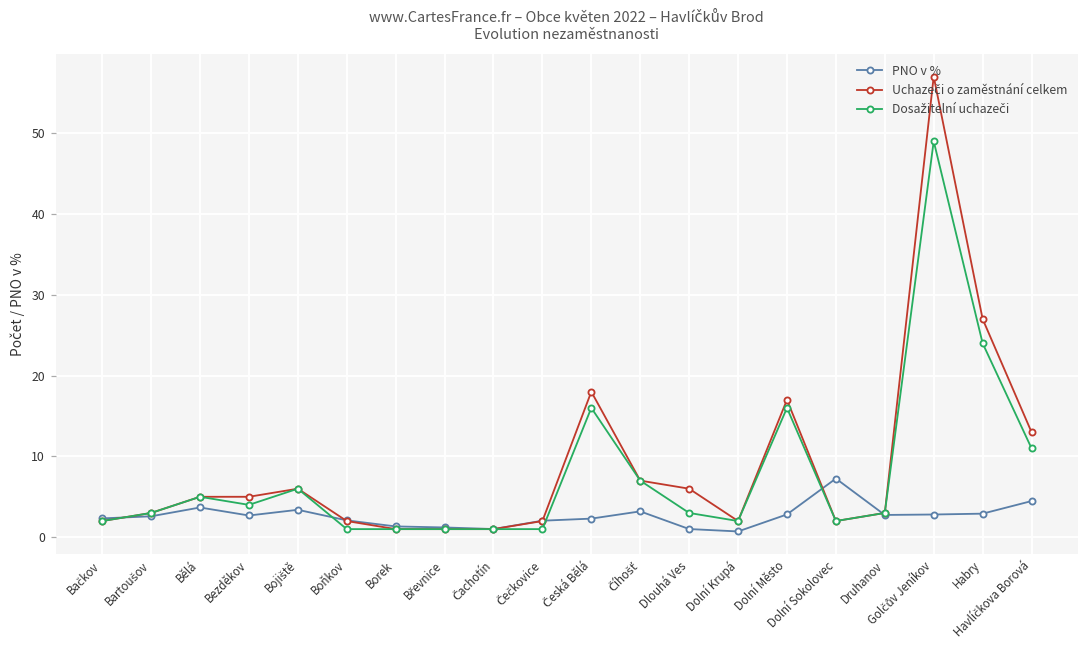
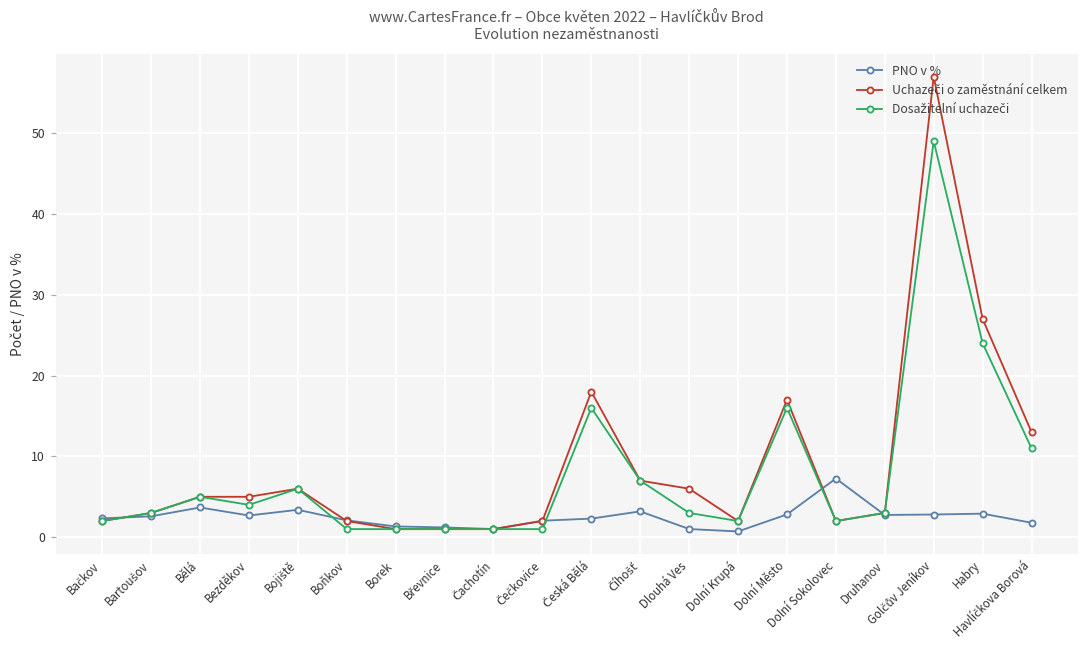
  {
    "PNO v %": {
      "Bartoušov": 3,
      "Bělá": 4,
      "Bezděkov": 3,
      "Bojiště": 3,
      "Česká Bělá": 2,
      "Číhošť": 3,
      "Dlouhá Ves": 1,
      "Dolní Krupá": 1,
      "Dolní Město": 3,
      "Dolní Sokolovec": 7,
      "Golčův Jeníkov": 3,
      "Habry": 3,
-     "Havlíčkova Borová": 4
+     "Havlíčkova Borová": 2
    },
    "Uchazeči o zaměstnání celkem": {
      "Bezděkov": 5,
      "Česká Bělá": 18,
      "Dlouhá Ves": 6,
      "Dolní Město": 17,
      "Golčův Jeníkov": 57,
      "Habry": 27,
      "Havlíčkova Borová": 13
    },
    "Dosažitelní uchazeči": {
      "Bezděkov": 4,
      "Boňkov": 1,
      "Čečkovice": 1,
      "Česká Bělá": 16,
      "Dlouhá Ves": 3,
      "Dolní Město": 16,
      "Golčův Jeníkov": 49,
      "Habry": 24,
      "Havlíčkova Borová": 11
    }
  }
